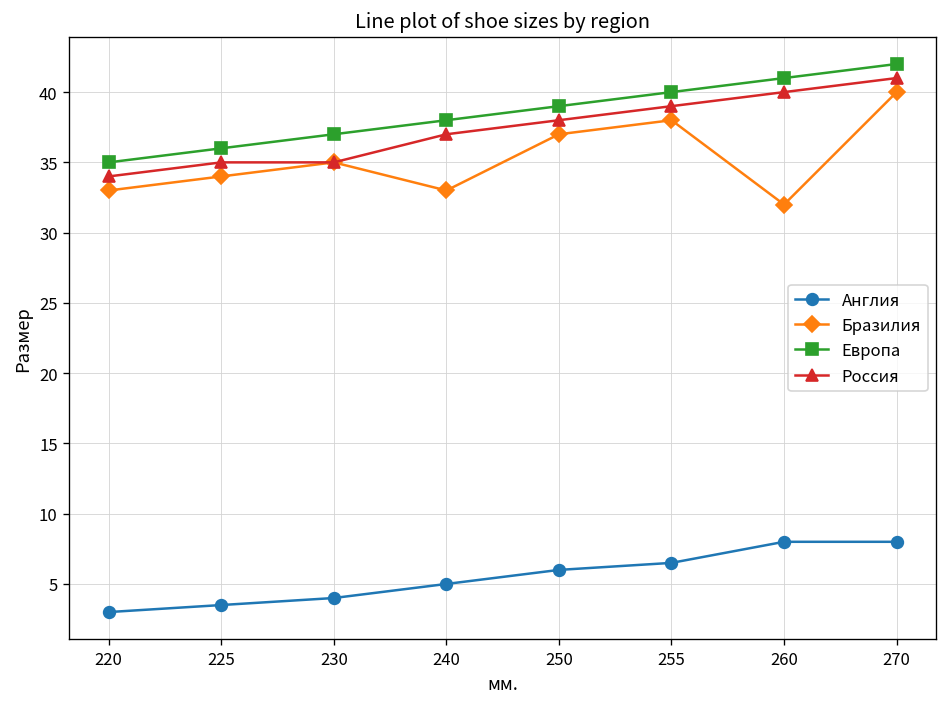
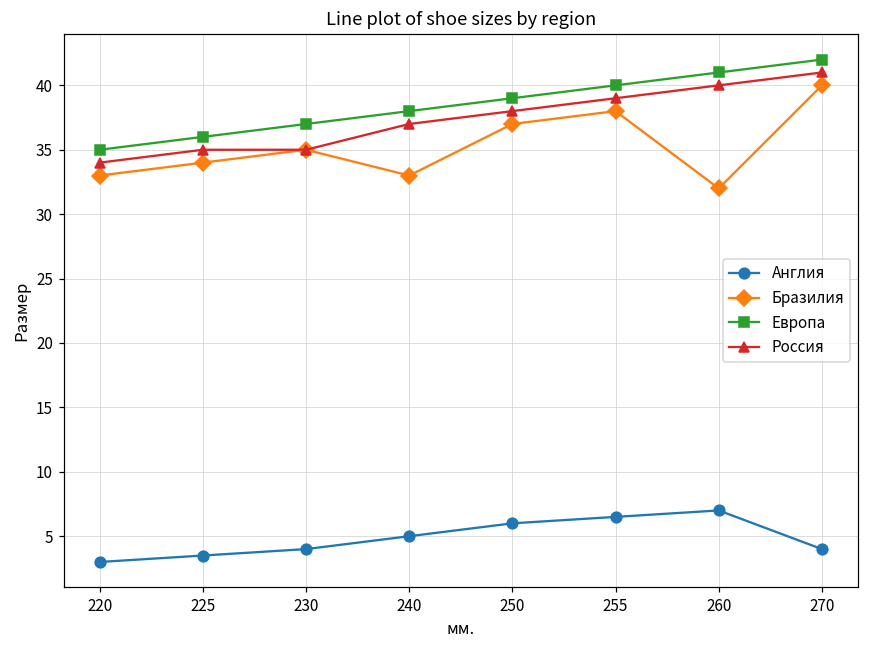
  {
    "Англия": {
      "220": 3,
      "225": 3.5,
      "230": 4,
      "240": 5,
      "250": 6,
      "255": 6.5,
-     "260": 8,
-     "270": 8
+     "260": 7,
+     "270": 4
    },
    "Бразилия": {
      "220": 33,
      "225": 34,
      "240": 33,
      "250": 37,
      "255": 38,
      "260": 32,
      "270": 40
    },
    "Европа": {
      "220": 35,
      "225": 36,
      "230": 37,
      "240": 38,
      "250": 39,
      "255": 40,
      "260": 41,
      "270": 42
    },
    "Россия": {
      "220": 34,
      "225": 35,
      "240": 37,
      "250": 38,
      "255": 39,
      "260": 40,
      "270": 41
    }
  }
